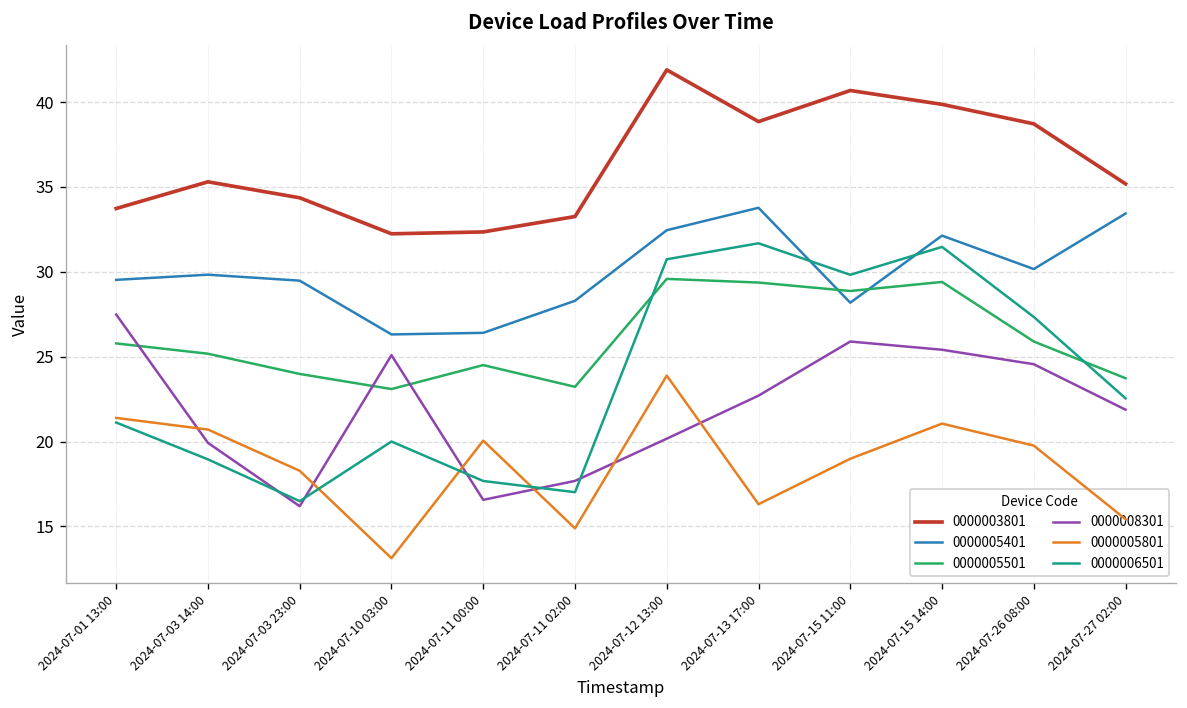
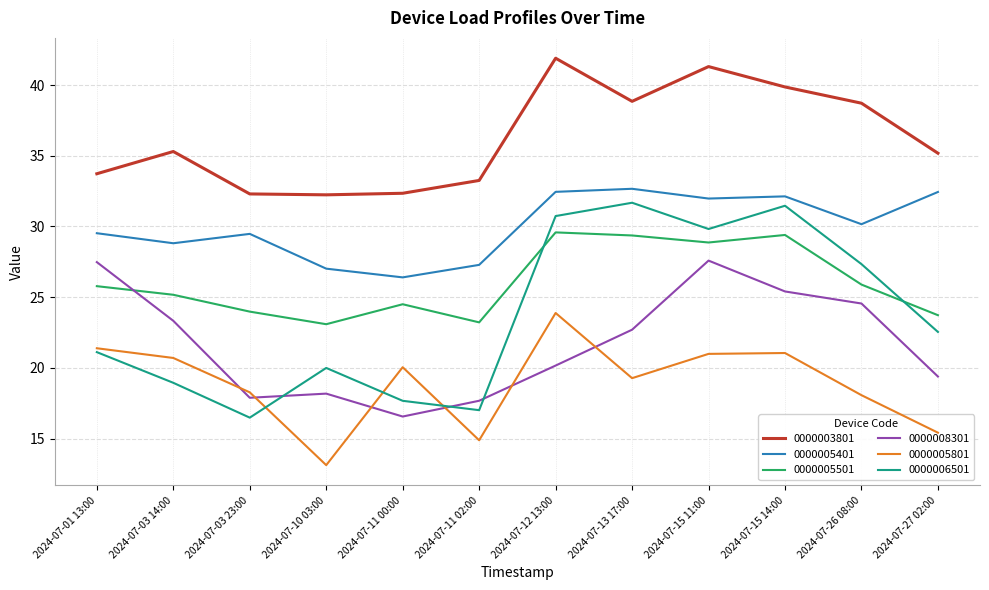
  {
    "0000003801": {
      "2024-07-01 13:00": 33.7,
      "2024-07-03 14:00": 35.3,
-     "2024-07-03 23:00": 34.4,
+     "2024-07-03 23:00": 32.3,
      "2024-07-10 03:00": 32.2,
      "2024-07-11 00:00": 32.3,
      "2024-07-11 02:00": 33.3,
      "2024-07-12 13:00": 41.9,
      "2024-07-13 17:00": 38.8,
-     "2024-07-15 11:00": 40.7,
+     "2024-07-15 11:00": 41.3,
      "2024-07-15 14:00": 39.9,
      "2024-07-26 08:00": 38.7,
      "2024-07-27 02:00": 35.2
    },
    "0000005401": {
      "2024-07-01 13:00": 29.5,
-     "2024-07-03 14:00": 29.8,
+     "2024-07-03 14:00": 28.8,
      "2024-07-03 23:00": 29.5,
-     "2024-07-10 03:00": 26.3,
+     "2024-07-10 03:00": 27.0,
      "2024-07-11 00:00": 26.4,
-     "2024-07-11 02:00": 28.3,
+     "2024-07-11 02:00": 27.3,
      "2024-07-12 13:00": 32.4,
-     "2024-07-13 17:00": 33.8,
-     "2024-07-15 11:00": 28.2,
+     "2024-07-13 17:00": 32.7,
+     "2024-07-15 11:00": 32.0,
      "2024-07-15 14:00": 32.1,
      "2024-07-26 08:00": 30.2,
-     "2024-07-27 02:00": 33.4
+     "2024-07-27 02:00": 32.4
    },
    "0000008301": {
      "2024-07-01 13:00": 27.5,
-     "2024-07-03 14:00": 19.9,
-     "2024-07-03 23:00": 16.2,
-     "2024-07-10 03:00": 25.1,
+     "2024-07-03 14:00": 23.3,
+     "2024-07-03 23:00": 17.9,
+     "2024-07-10 03:00": 18.2,
      "2024-07-11 00:00": 16.6,
      "2024-07-11 02:00": 17.7,
      "2024-07-12 13:00": 20.2,
      "2024-07-13 17:00": 22.7,
-     "2024-07-15 11:00": 25.9,
+     "2024-07-15 11:00": 27.6,
      "2024-07-15 14:00": 25.4,
      "2024-07-26 08:00": 24.6,
-     "2024-07-27 02:00": 21.9
+     "2024-07-27 02:00": 19.4
    },
    "0000005801": {
      "2024-07-01 13:00": 21.4,
      "2024-07-03 14:00": 20.7,
      "2024-07-03 23:00": 18.3,
      "2024-07-10 03:00": 13.1,
      "2024-07-11 00:00": 20.1,
      "2024-07-11 02:00": 14.9,
      "2024-07-12 13:00": 23.9,
-     "2024-07-13 17:00": 16.3,
-     "2024-07-15 11:00": 19.0,
+     "2024-07-13 17:00": 19.3,
+     "2024-07-15 11:00": 21.0,
      "2024-07-15 14:00": 21.1,
-     "2024-07-26 08:00": 19.8
+     "2024-07-26 08:00": 18.1
    }
  }
